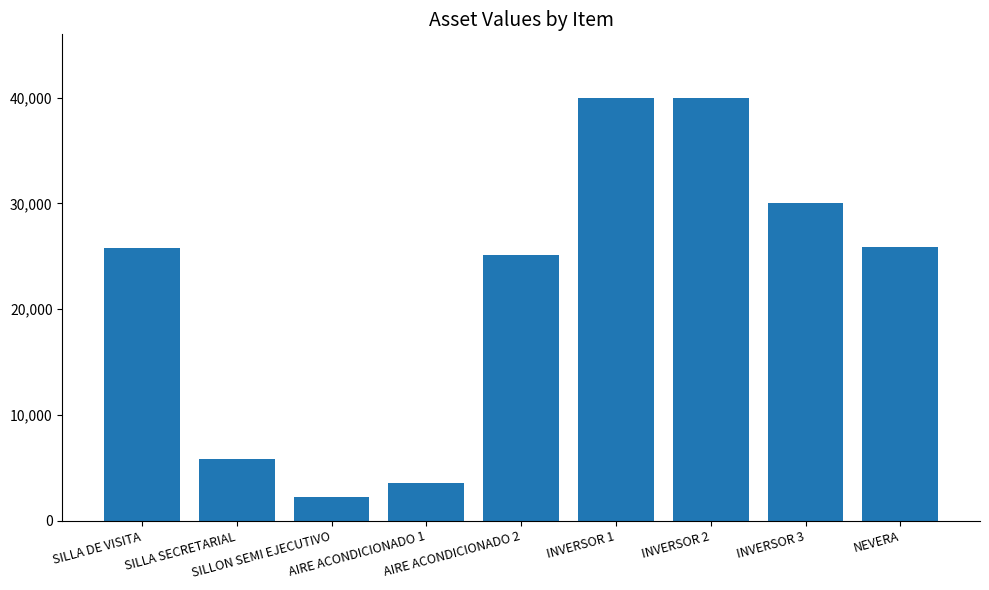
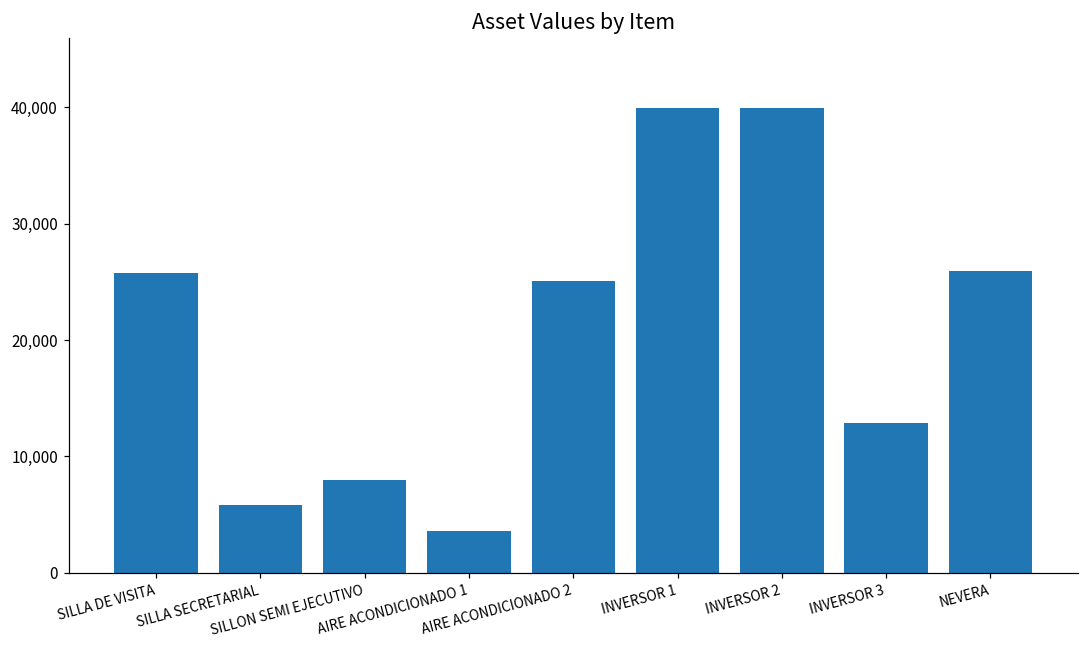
  {
    "SILLA DE VISITA": "25,800",
    "SILLA SECRETARIAL": "5,800",
-   "SILLON SEMI EJECUTIVO": "2,200",
+   "SILLON SEMI EJECUTIVO": "8,000",
    "AIRE ACONDICIONADO 1": "3,600",
    "AIRE ACONDICIONADO 2": "25,100",
    "INVERSOR 1": "40,000",
    "INVERSOR 2": "40,000",
-   "INVERSOR 3": "30,000",
+   "INVERSOR 3": "12,800",
    "NEVERA": "25,900"
  }
